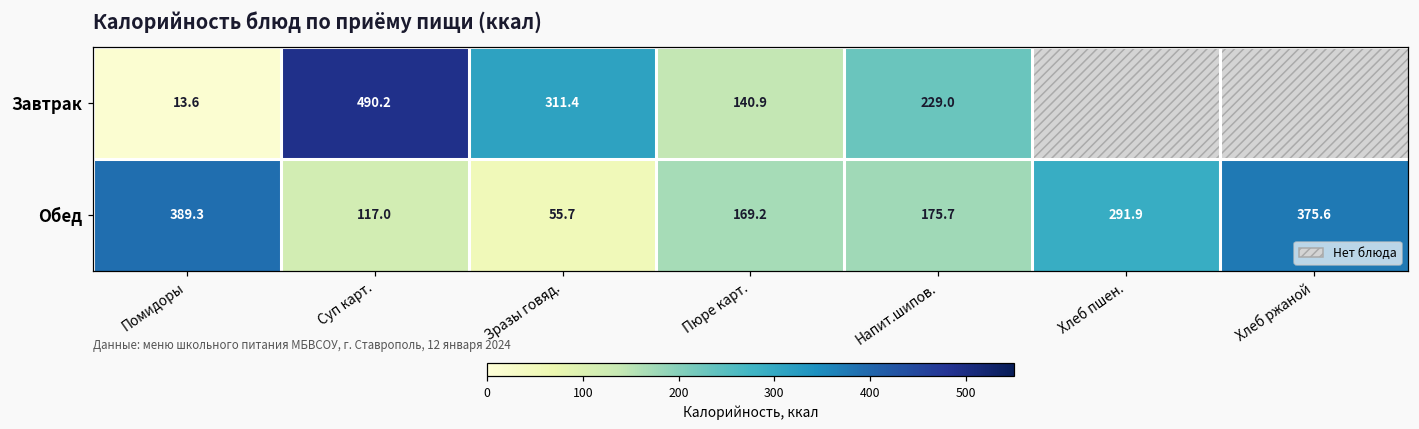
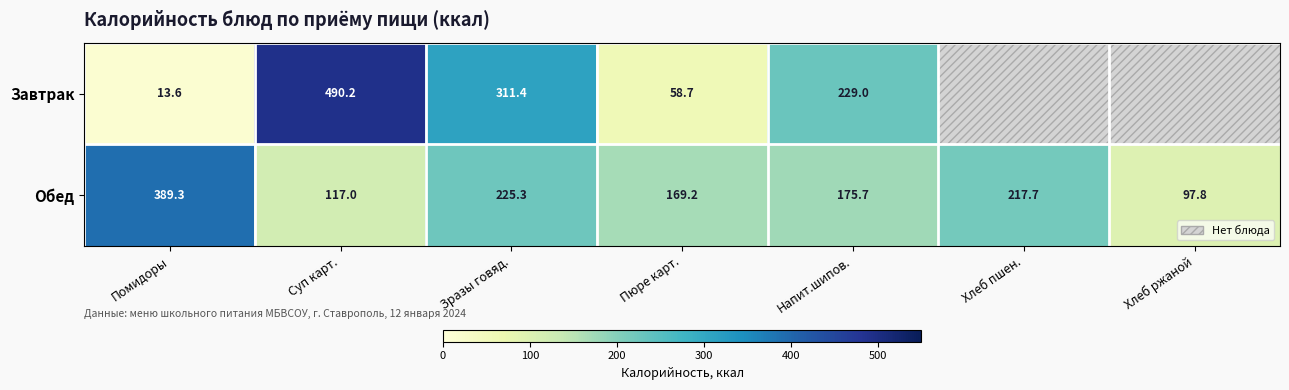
  {
    "Завтрак": {
      "Помидоры": 13.6,
      "Суп карт.": 490.2,
      "Зразы говяд.": 311.4,
-     "Пюре карт.": 140.9,
+     "Пюре карт.": 58.7,
      "Напит.шипов.": 229.0
    },
    "Обед": {
      "Помидоры": 389.3,
      "Суп карт.": 117.0,
-     "Зразы говяд.": 55.7,
+     "Зразы говяд.": 225.3,
      "Пюре карт.": 169.2,
      "Напит.шипов.": 175.7,
-     "Хлеб пшен.": 291.9,
-     "Хлеб ржаной": 375.6
+     "Хлеб пшен.": 217.7,
+     "Хлеб ржаной": 97.8
    }
  }
